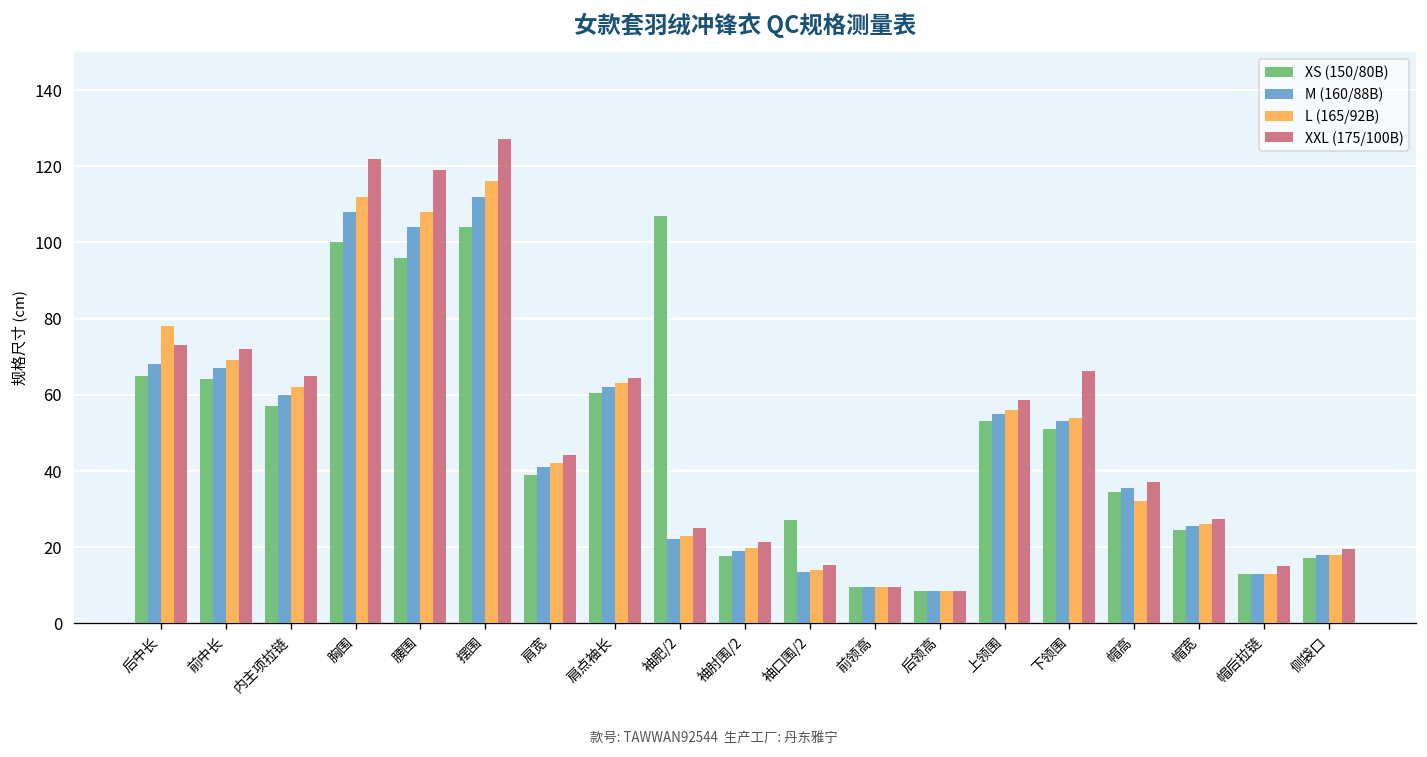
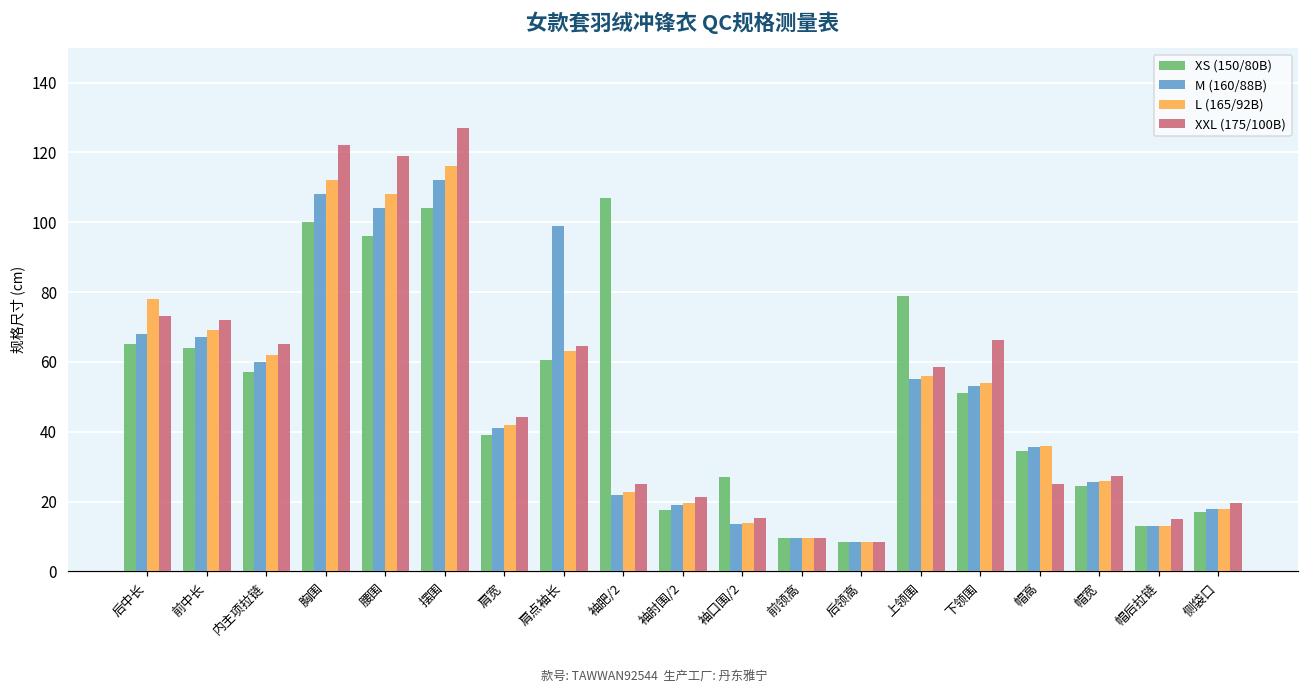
  {
    "XS (150/80B)": {
      "后中长": 65,
      "前中长": 64,
      "内主项拉链": 57,
      "胸围": 100,
      "腰围": 96,
      "摆围": 104,
      "肩宽": 39,
      "肩点袖长": 61,
      "袖肥/2": 107,
      "袖肘围/2": 18,
      "袖口围/2": 27,
      "前领高": 10,
      "后领高": 9,
-     "上领围": 53,
+     "上领围": 79,
      "下领围": 51,
      "帽高": 35,
      "帽宽": 25,
      "帽后拉链": 13,
      "侧袋口": 17
    },
    "M (160/88B)": {
      "后中长": 68,
      "前中长": 67,
      "内主项拉链": 60,
      "胸围": 108,
      "腰围": 104,
      "摆围": 112,
      "肩宽": 41,
-     "肩点袖长": 62,
+     "肩点袖长": 99,
      "袖肥/2": 22,
      "袖肘围/2": 19,
      "袖口围/2": 14,
      "前领高": 10,
      "后领高": 9,
      "上领围": 55,
      "下领围": 53,
      "帽高": 36,
      "帽宽": 26,
      "帽后拉链": 13,
      "侧袋口": 18
    },
    "L (165/92B)": {
      "后中长": 78,
      "前中长": 69,
      "内主项拉链": 62,
      "胸围": 112,
      "腰围": 108,
      "摆围": 116,
      "肩宽": 42,
      "肩点袖长": 63,
      "袖肥/2": 23,
      "袖肘围/2": 20,
      "袖口围/2": 14,
      "前领高": 10,
      "后领高": 9,
      "上领围": 56,
      "下领围": 54,
-     "帽高": 32,
+     "帽高": 36,
      "帽宽": 26,
      "帽后拉链": 13,
      "侧袋口": 18
    },
    "XXL (175/100B)": {
      "后中长": 73,
      "前中长": 72,
      "内主项拉链": 65,
      "胸围": 122,
      "腰围": 119,
      "摆围": 127,
      "肩宽": 44,
      "肩点袖长": 65,
      "袖肥/2": 25,
      "袖肘围/2": 21,
      "袖口围/2": 15,
      "前领高": 10,
      "后领高": 9,
      "上领围": 59,
      "下领围": 66,
-     "帽高": 37,
+     "帽高": 25,
      "帽宽": 27,
      "帽后拉链": 15,
      "侧袋口": 20
    }
  }
